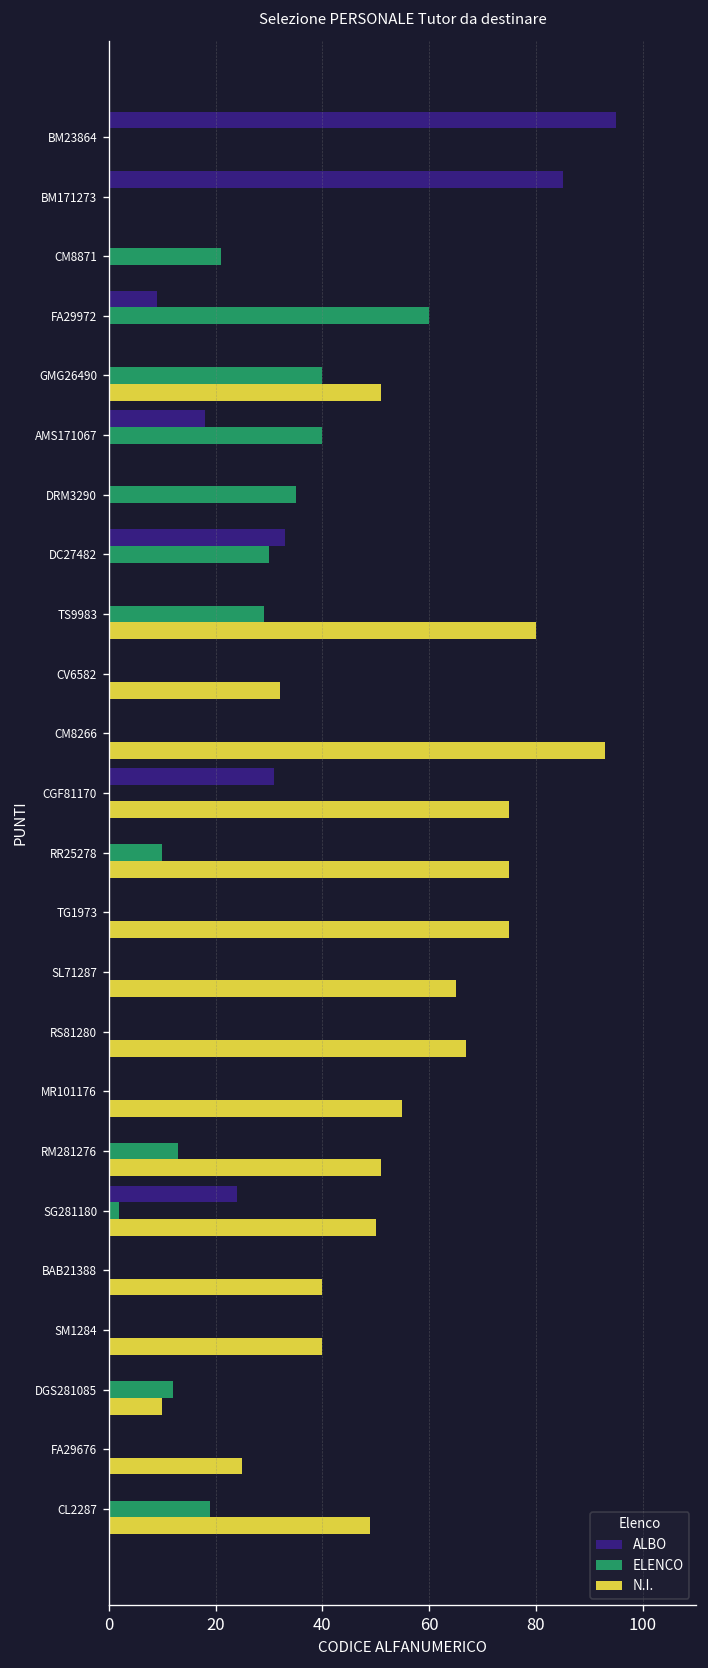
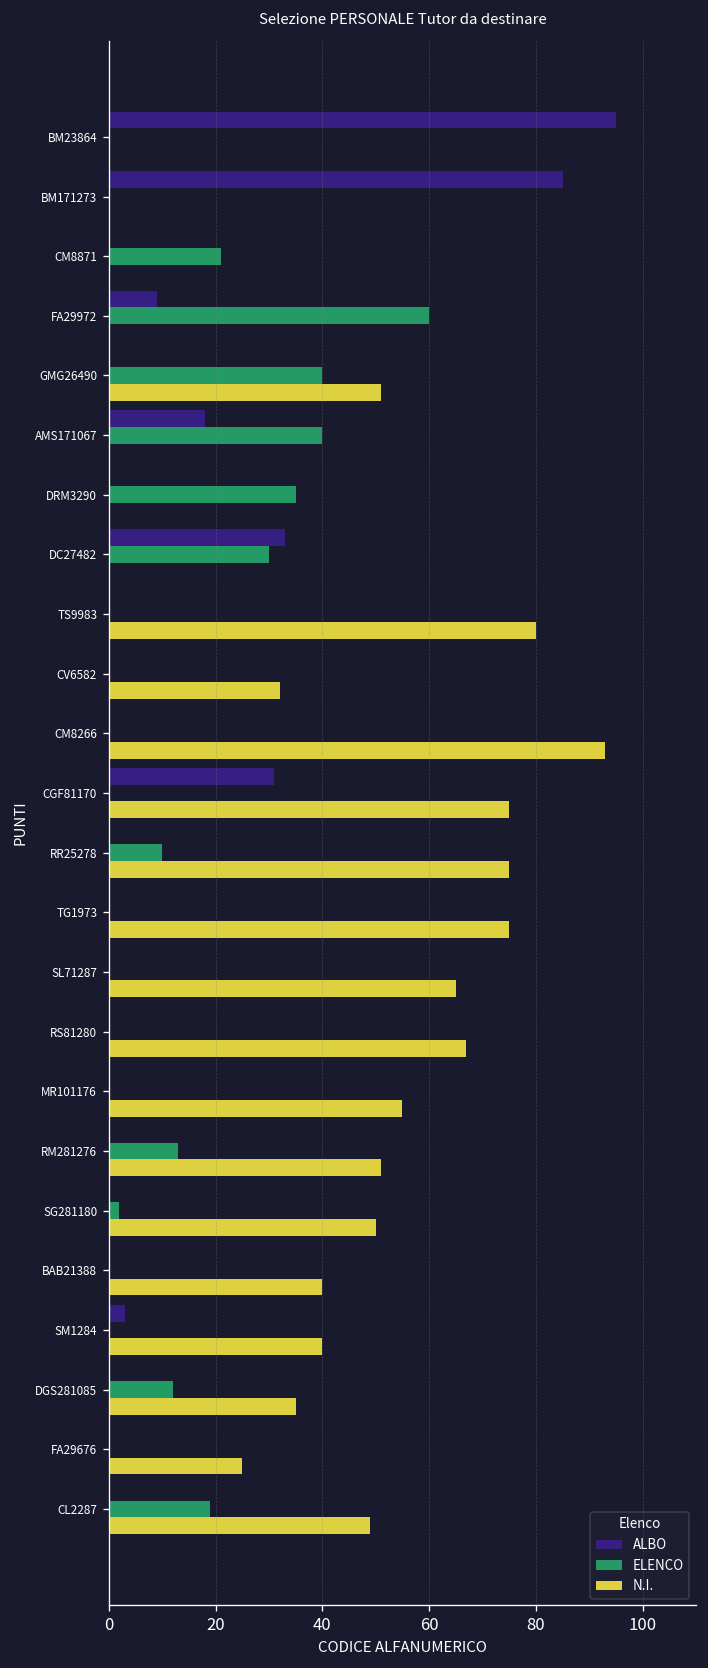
  {
    "ALBO": {
      "BM23864": 95,
      "BM171273": 85,
      "CM8871": 0,
      "FA29972": 9,
      "GMG26490": 0,
      "AMS171067": 18,
      "DRM3290": 0,
      "DC27482": 33,
      "TS9983": 0,
      "CV6582": 0,
      "CM8266": 0,
      "CGF81170": 31,
      "RR25278": 0,
      "TG1973": 0,
      "SL71287": 0,
      "RS81280": 0,
      "MR101176": 0,
      "RM281276": 0,
-     "SG281180": 24,
+     "SG281180": 0,
      "BAB21388": 0,
-     "SM1284": 0,
+     "SM1284": 3,
      "DGS281085": 0,
      "FA29676": 0,
      "CL2287": 0
    },
    "ELENCO": {
      "BM23864": 0,
      "BM171273": 0,
      "CM8871": 21,
      "FA29972": 60,
      "GMG26490": 40,
      "AMS171067": 40,
      "DRM3290": 35,
      "DC27482": 30,
-     "TS9983": 29,
+     "TS9983": 0,
      "CV6582": 0,
      "CM8266": 0,
      "CGF81170": 0,
      "RR25278": 10,
      "TG1973": 0,
      "SL71287": 0,
      "RS81280": 0,
      "MR101176": 0,
      "RM281276": 13,
      "SG281180": 2,
      "BAB21388": 0,
      "SM1284": 0,
      "DGS281085": 12,
      "FA29676": 0,
      "CL2287": 19
    },
    "N.I.": {
      "BM23864": 0,
      "BM171273": 0,
      "CM8871": 0,
      "FA29972": 0,
      "GMG26490": 51,
      "AMS171067": 0,
      "DRM3290": 0,
      "DC27482": 0,
      "TS9983": 80,
      "CV6582": 32,
      "CM8266": 93,
      "CGF81170": 75,
      "RR25278": 75,
      "TG1973": 75,
      "SL71287": 65,
      "RS81280": 67,
      "MR101176": 55,
      "RM281276": 51,
      "SG281180": 50,
      "BAB21388": 40,
      "SM1284": 40,
-     "DGS281085": 10,
+     "DGS281085": 35,
      "FA29676": 25,
      "CL2287": 49
    }
  }
